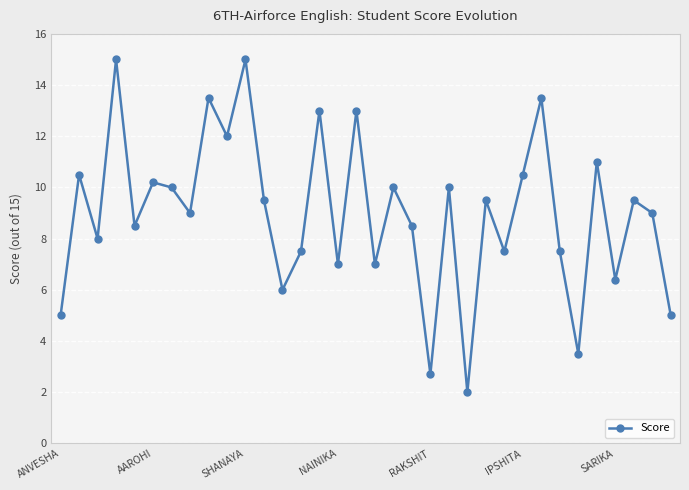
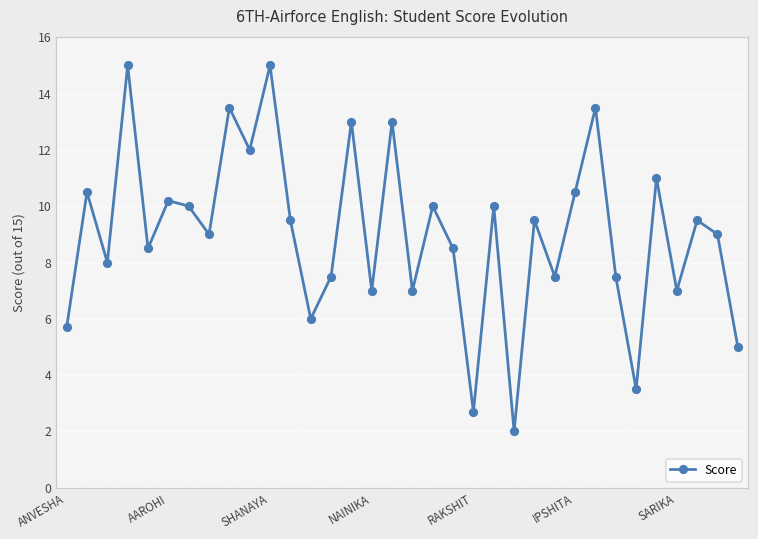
  {
-   "ANVESHA": 5.0,
+   "ANVESHA": 5.7,
    "AAROHI": 10.2,
    "SHANAYA": 15.0,
    "NAINIKA": 7.0,
    "RAKSHIT": 2.7,
    "IPSHITA": 10.5,
-   "SARIKA": 6.4
+   "SARIKA": 7.0
  }
